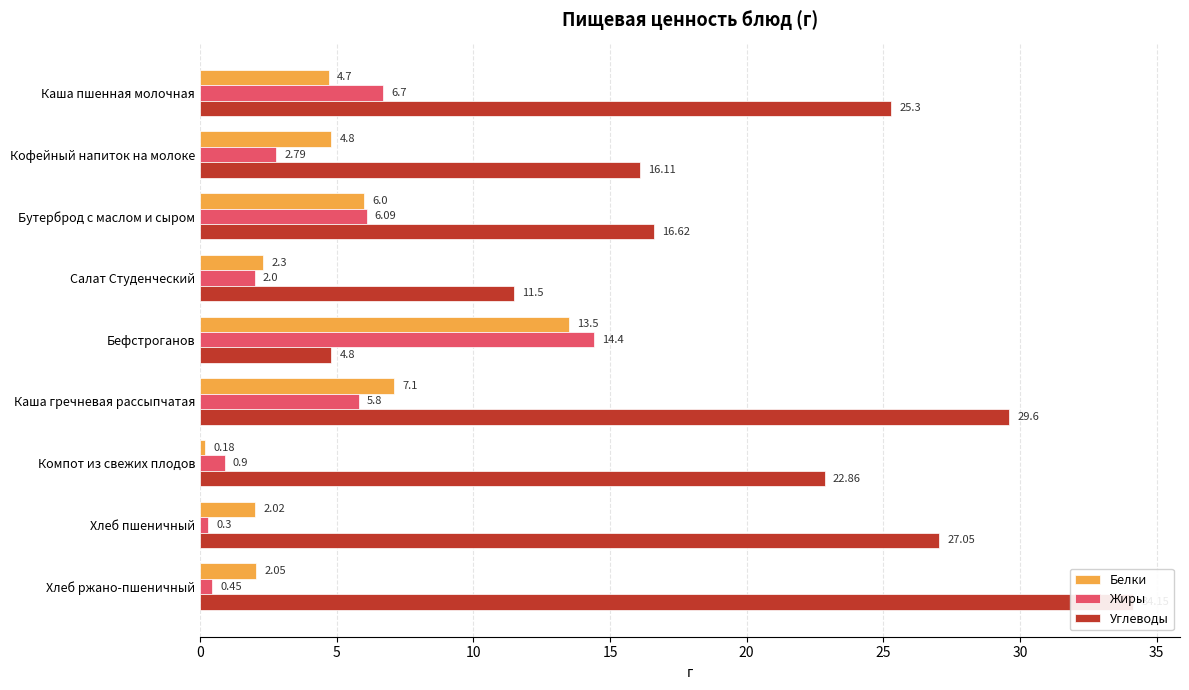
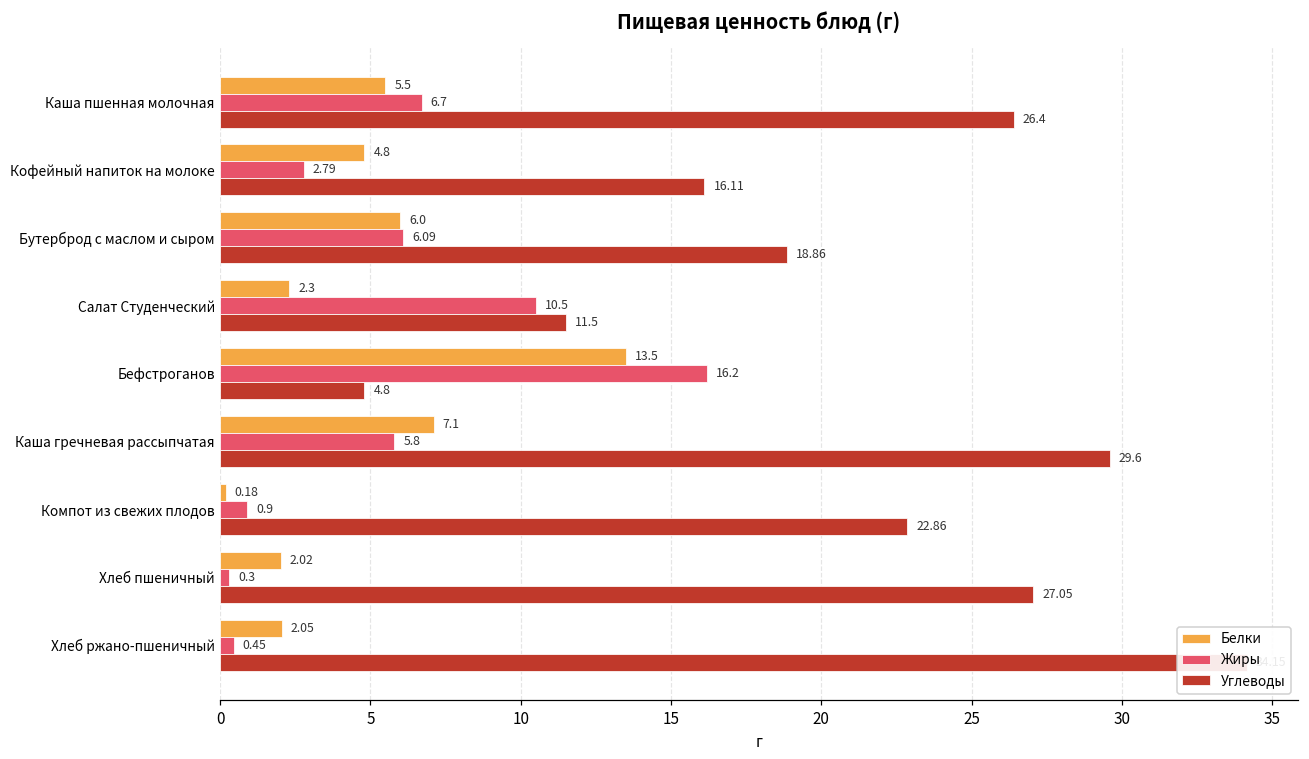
  {
    "Белки": {
-     "Каша пшенная молочная": 4.7,
+     "Каша пшенная молочная": 5.5,
      "Кофейный напиток на молоке": 4.8,
      "Бутерброд с маслом и сыром": 6.0,
      "Салат Студенческий": 2.3,
      "Бефстроганов": 13.5,
      "Каша гречневая рассыпчатая": 7.1,
      "Компот из свежих плодов": 0.18,
      "Хлеб пшеничный": 2.02,
      "Хлеб ржано-пшеничный": 2.05
    },
    "Жиры": {
      "Каша пшенная молочная": 6.7,
      "Кофейный напиток на молоке": 2.79,
      "Бутерброд с маслом и сыром": 6.09,
-     "Салат Студенческий": 2.0,
-     "Бефстроганов": 14.4,
+     "Салат Студенческий": 10.5,
+     "Бефстроганов": 16.2,
      "Каша гречневая рассыпчатая": 5.8,
      "Компот из свежих плодов": 0.9,
      "Хлеб пшеничный": 0.3,
      "Хлеб ржано-пшеничный": 0.45
    },
    "Углеводы": {
-     "Каша пшенная молочная": 25.3,
+     "Каша пшенная молочная": 26.4,
      "Кофейный напиток на молоке": 16.11,
-     "Бутерброд с маслом и сыром": 16.62,
+     "Бутерброд с маслом и сыром": 18.86,
      "Салат Студенческий": 11.5,
      "Бефстроганов": 4.8,
      "Каша гречневая рассыпчатая": 29.6,
      "Компот из свежих плодов": 22.86,
      "Хлеб пшеничный": 27.05
    }
  }
